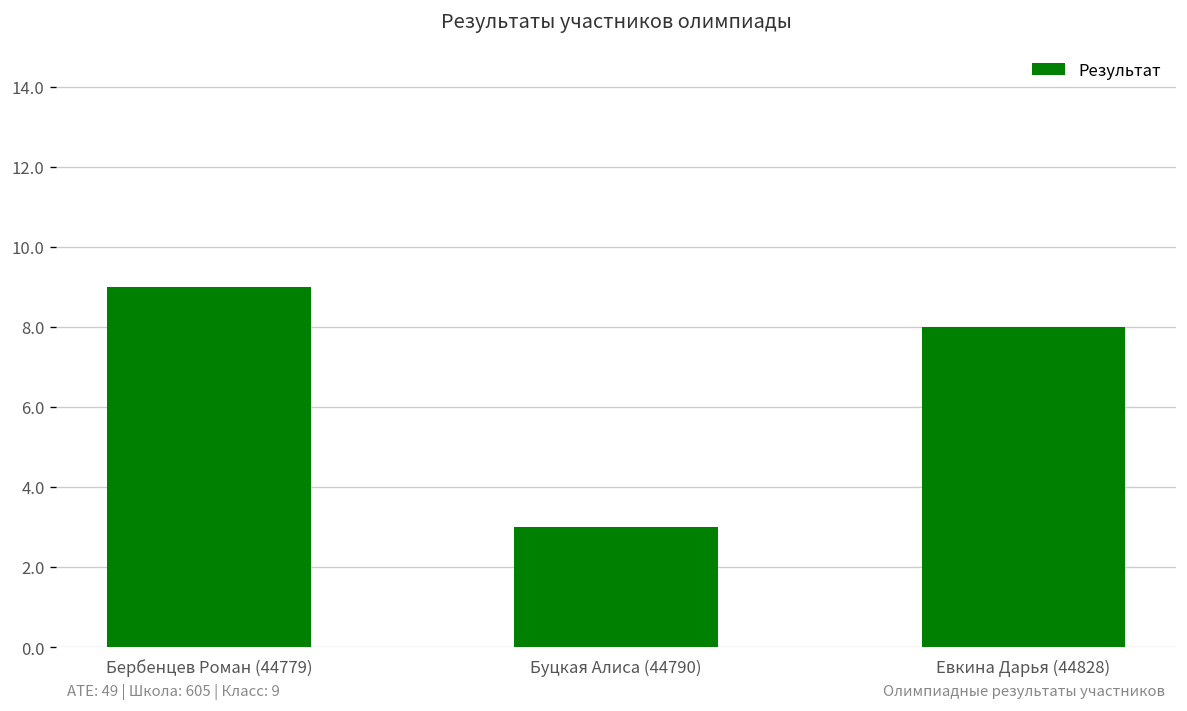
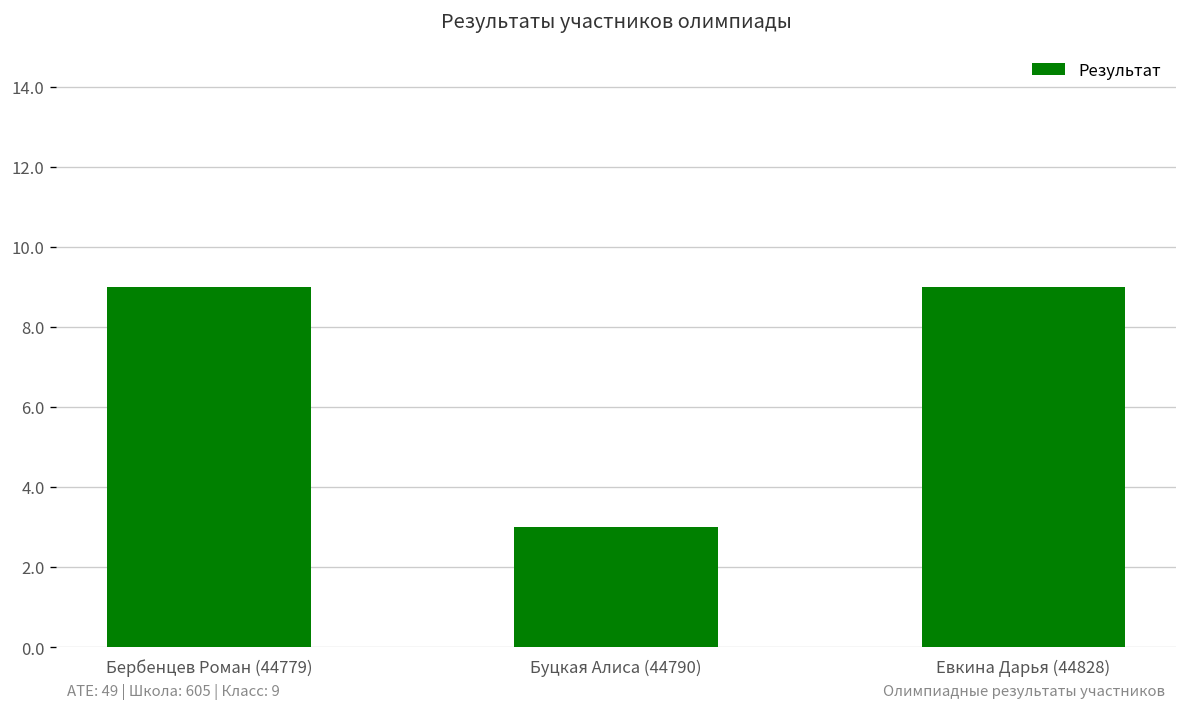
  {
    "Бербенцев Роман (44779)": 9,
    "Буцкая Алиса (44790)": 3,
-   "Евкина Дарья (44828)": 8
+   "Евкина Дарья (44828)": 9
  }
